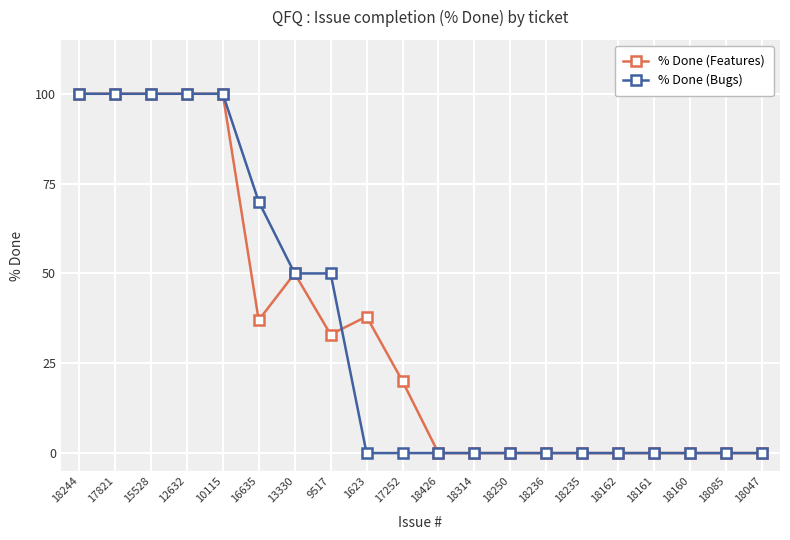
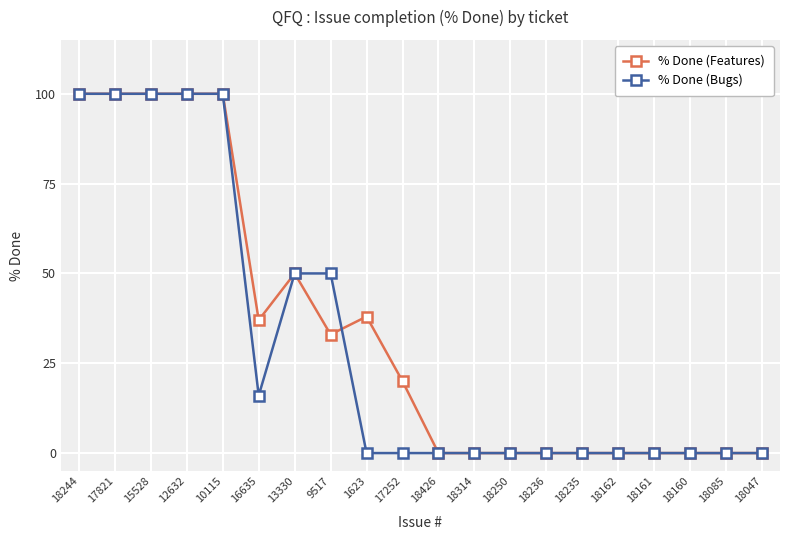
  {
    "% Done (Features)": {
      "16635": 37,
      "9517": 33,
      "1623": 38,
      "17252": 20
    },
    "% Done (Bugs)": {
-     "16635": 70,
+     "16635": 16,
      "9517": 50,
      "1623": 0,
      "17252": 0
    }
  }
